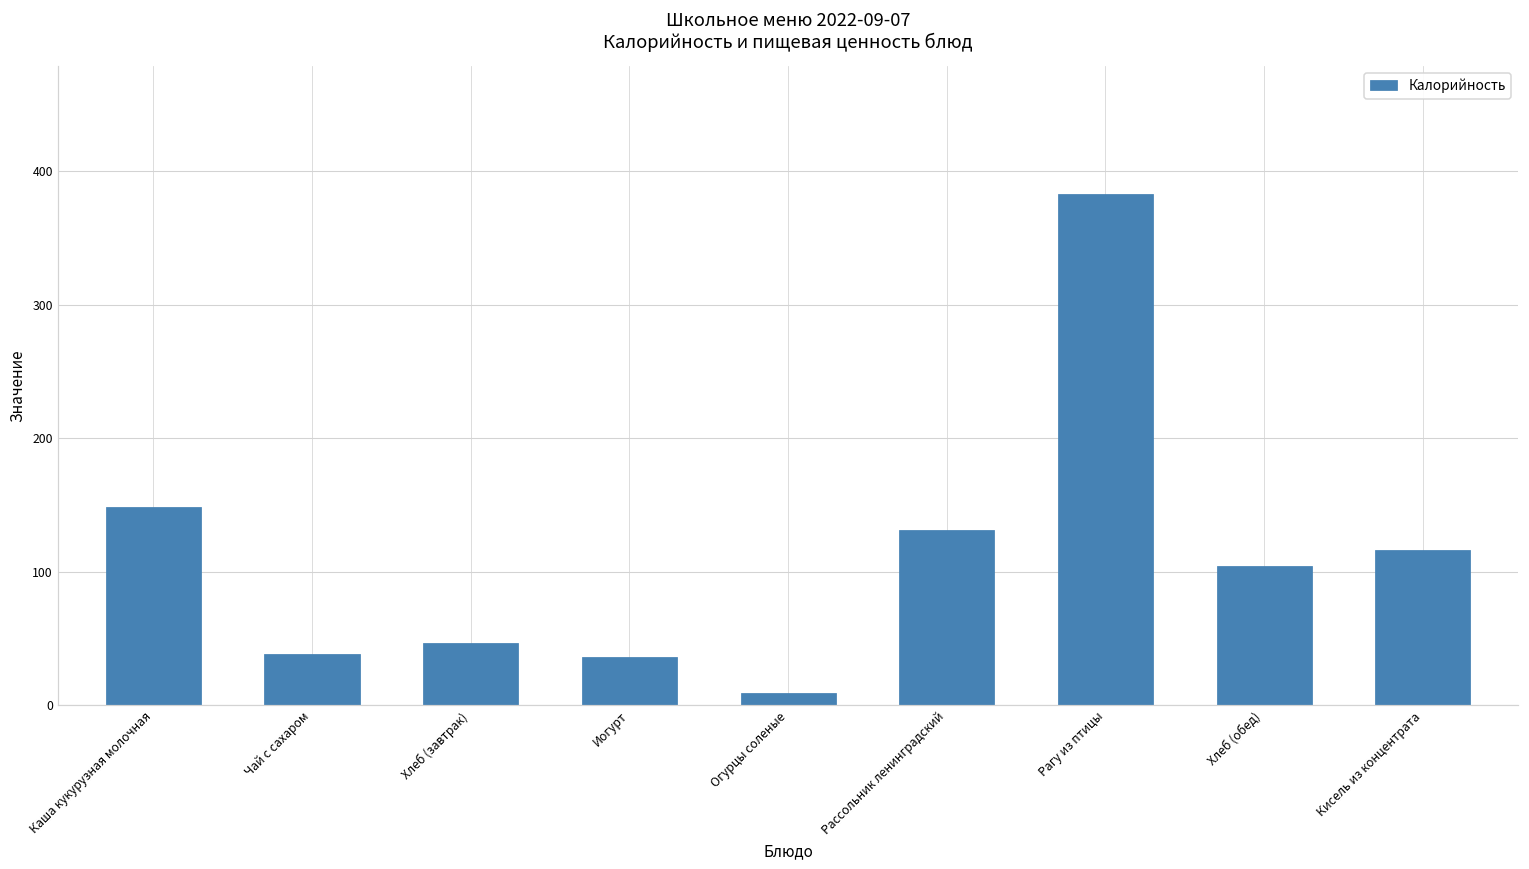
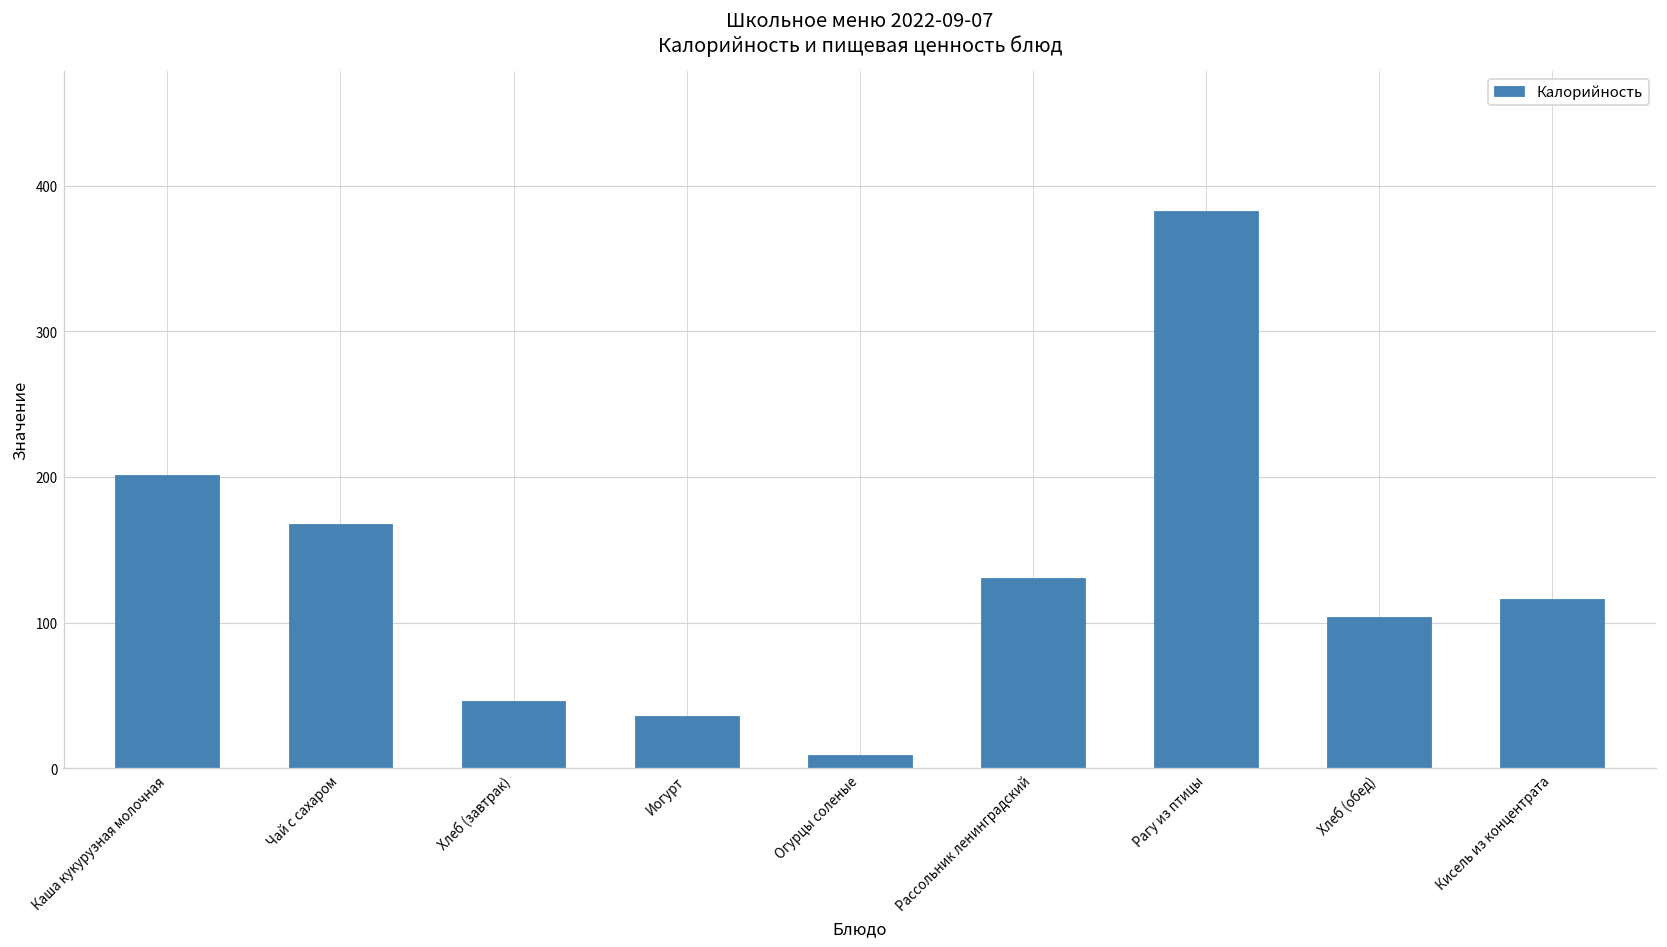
  {
-   "Каша кукурузная молочная": 149,
-   "Чай с сахаром": 38,
+   "Каша кукурузная молочная": 201,
+   "Чай с сахаром": 168,
    "Хлеб (завтрак)": 46,
    "Иогурт": 36,
    "Огурцы соленые": 9,
    "Рассольник ленинградский": 131,
    "Рагу из птицы": 383,
    "Хлеб (обед)": 104,
    "Кисель из концентрата": 117
  }
